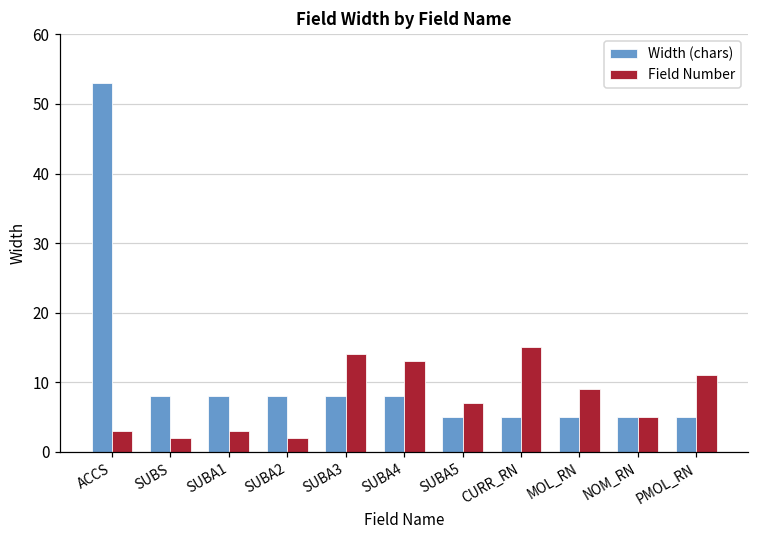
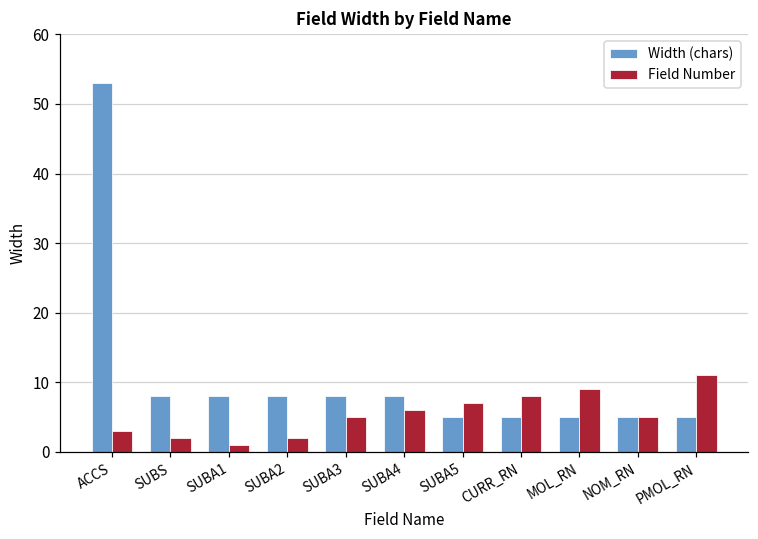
  {
    "Width (chars)": {
      "ACCS": 53,
      "SUBS": 8,
      "SUBA1": 8,
      "SUBA2": 8,
      "SUBA3": 8,
      "SUBA4": 8,
      "SUBA5": 5,
      "CURR_RN": 5,
      "MOL_RN": 5,
      "NOM_RN": 5,
      "PMOL_RN": 5
    },
    "Field Number": {
      "ACCS": 3,
      "SUBS": 2,
-     "SUBA1": 3,
+     "SUBA1": 1,
      "SUBA2": 2,
-     "SUBA3": 14,
-     "SUBA4": 13,
+     "SUBA3": 5,
+     "SUBA4": 6,
      "SUBA5": 7,
-     "CURR_RN": 15,
+     "CURR_RN": 8,
      "MOL_RN": 9,
      "NOM_RN": 5,
      "PMOL_RN": 11
    }
  }
